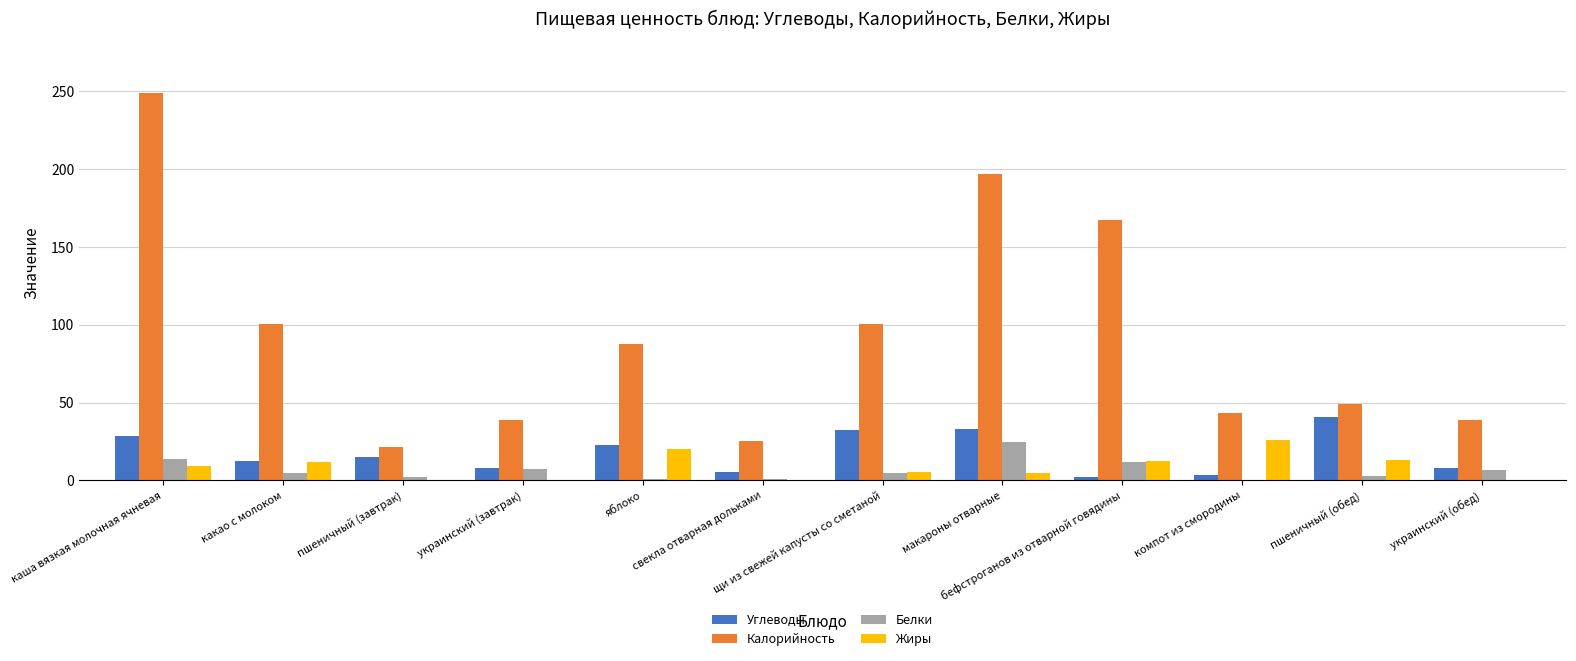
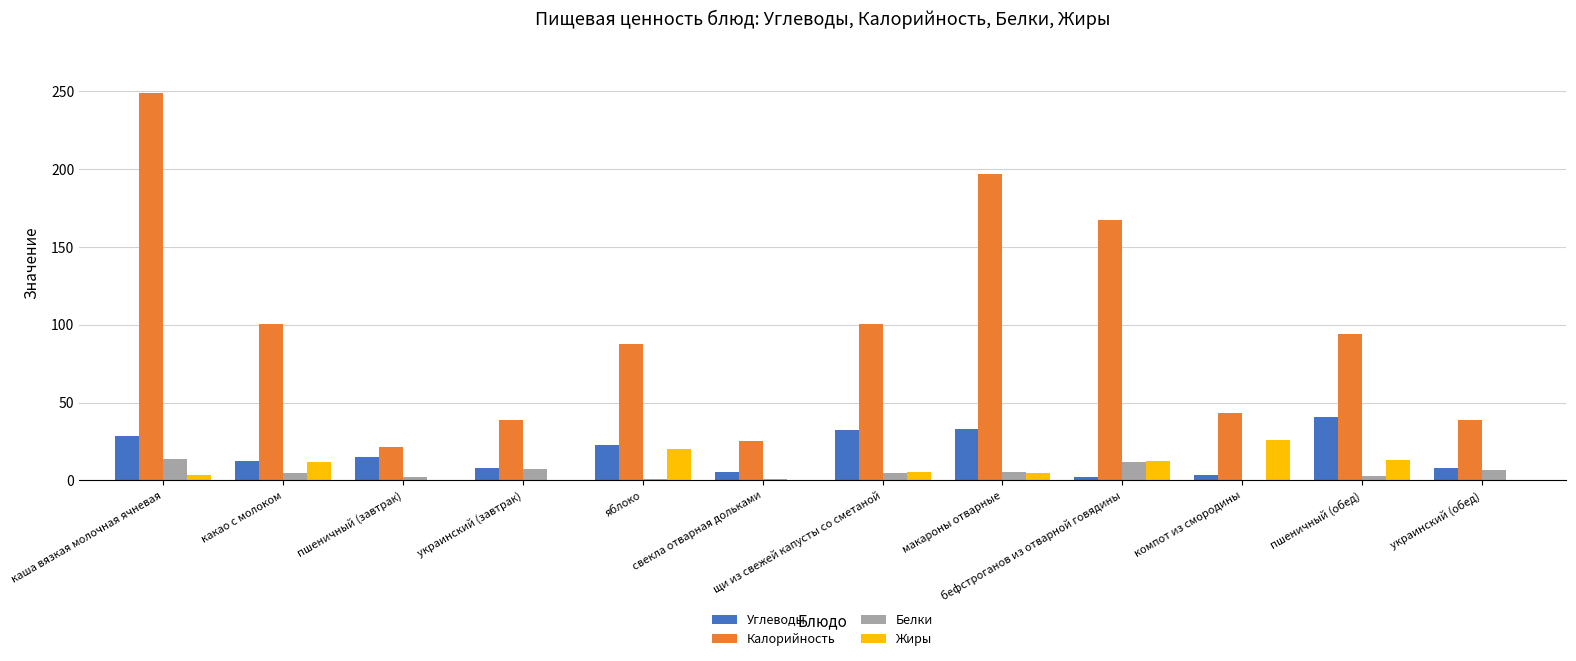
  {
    "Углеводы": {
      "каша вязкая молочная ячневая": 29,
      "какао с молоком": 13,
      "пшеничный (завтрак)": 15,
      "украинский (завтрак)": 8,
      "яблоко": 23,
      "свекла отварная дольками": 5,
      "щи из свежей капусты со сметаной": 32,
      "макароны отварные": 33,
      "бефстроганов из отварной говядины": 2,
      "компот из смородины": 3,
      "пшеничный (обед)": 41,
      "украинский (обед)": 8
    },
    "Калорийность": {
      "каша вязкая молочная ячневая": 249,
      "какао с молоком": 100,
      "пшеничный (завтрак)": 21,
      "украинский (завтрак)": 39,
      "яблоко": 88,
      "свекла отварная дольками": 25,
      "щи из свежей капусты со сметаной": 101,
      "макароны отварные": 197,
      "бефстроганов из отварной говядины": 167,
      "компот из смородины": 44,
-     "пшеничный (обед)": 49,
+     "пшеничный (обед)": 94,
      "украинский (обед)": 39
    },
    "Белки": {
      "каша вязкая молочная ячневая": 14,
      "какао с молоком": 5,
      "пшеничный (завтрак)": 2,
      "украинский (завтрак)": 7,
      "щи из свежей капусты со сметаной": 5,
-     "макароны отварные": 25,
+     "макароны отварные": 5,
      "бефстроганов из отварной говядины": 12,
      "пшеничный (обед)": 3,
      "украинский (обед)": 7
    },
    "Жиры": {
-     "каша вязкая молочная ячневая": 9,
+     "каша вязкая молочная ячневая": 3,
      "какао с молоком": 12,
      "яблоко": 20,
      "щи из свежей капусты со сметаной": 6,
      "макароны отварные": 5,
      "бефстроганов из отварной говядины": 12,
      "компот из смородины": 26,
      "пшеничный (обед)": 13
    }
  }
